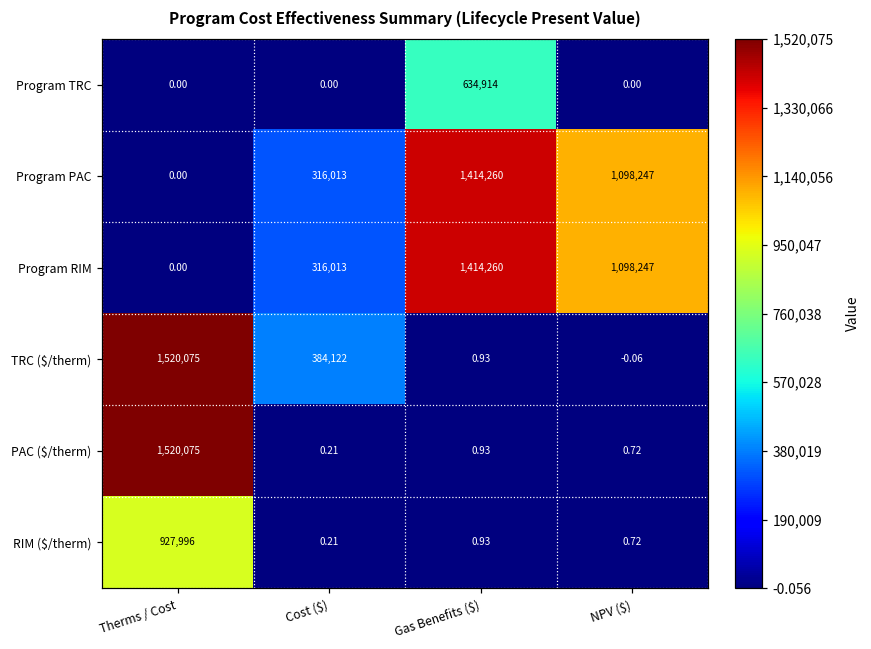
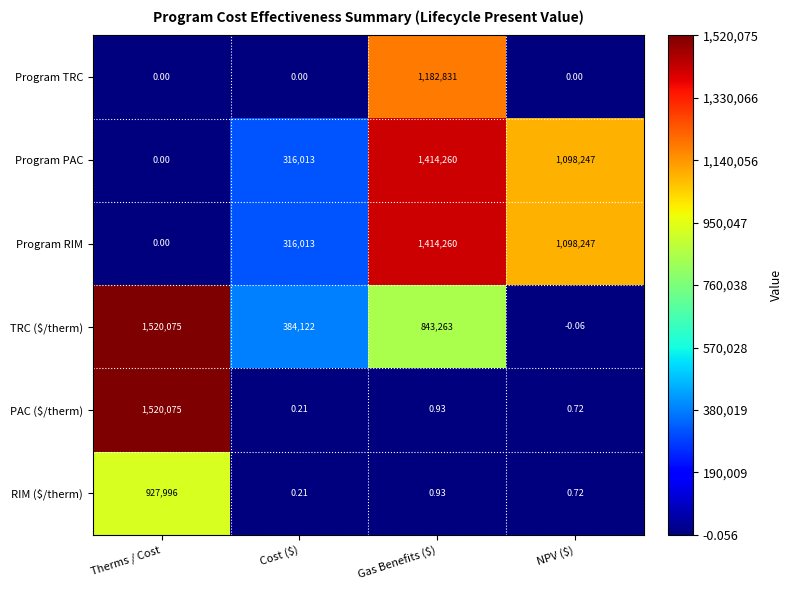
  {
    "Program TRC": {
      "Therms / Cost": "0.00",
      "Cost ($)": "0.00",
-     "Gas Benefits ($)": "634,914",
+     "Gas Benefits ($)": "1,182,831",
      "NPV ($)": "0.00"
    },
    "Program PAC": {
      "Therms / Cost": "0.00",
      "Cost ($)": "316,013",
      "Gas Benefits ($)": "1,414,260",
      "NPV ($)": "1,098,247"
    },
    "Program RIM": {
      "Therms / Cost": "0.00",
      "Cost ($)": "316,013",
      "Gas Benefits ($)": "1,414,260",
      "NPV ($)": "1,098,247"
    },
    "TRC ($/therm)": {
      "Therms / Cost": "1,520,075",
      "Cost ($)": "384,122",
-     "Gas Benefits ($)": "0.93",
+     "Gas Benefits ($)": "843,263",
      "NPV ($)": "-0.06"
    },
    "PAC ($/therm)": {
      "Therms / Cost": "1,520,075",
      "Cost ($)": "0.21",
      "Gas Benefits ($)": "0.93",
      "NPV ($)": "0.72"
    },
    "RIM ($/therm)": {
      "Therms / Cost": "927,996",
      "Cost ($)": "0.21",
      "Gas Benefits ($)": "0.93",
      "NPV ($)": "0.72"
    }
  }
